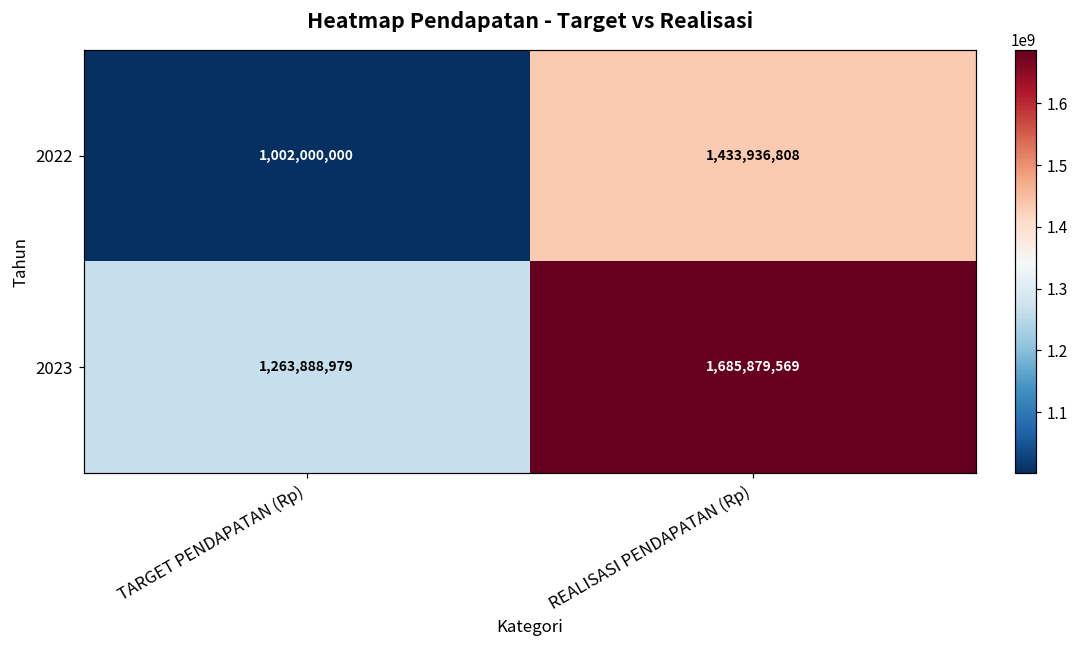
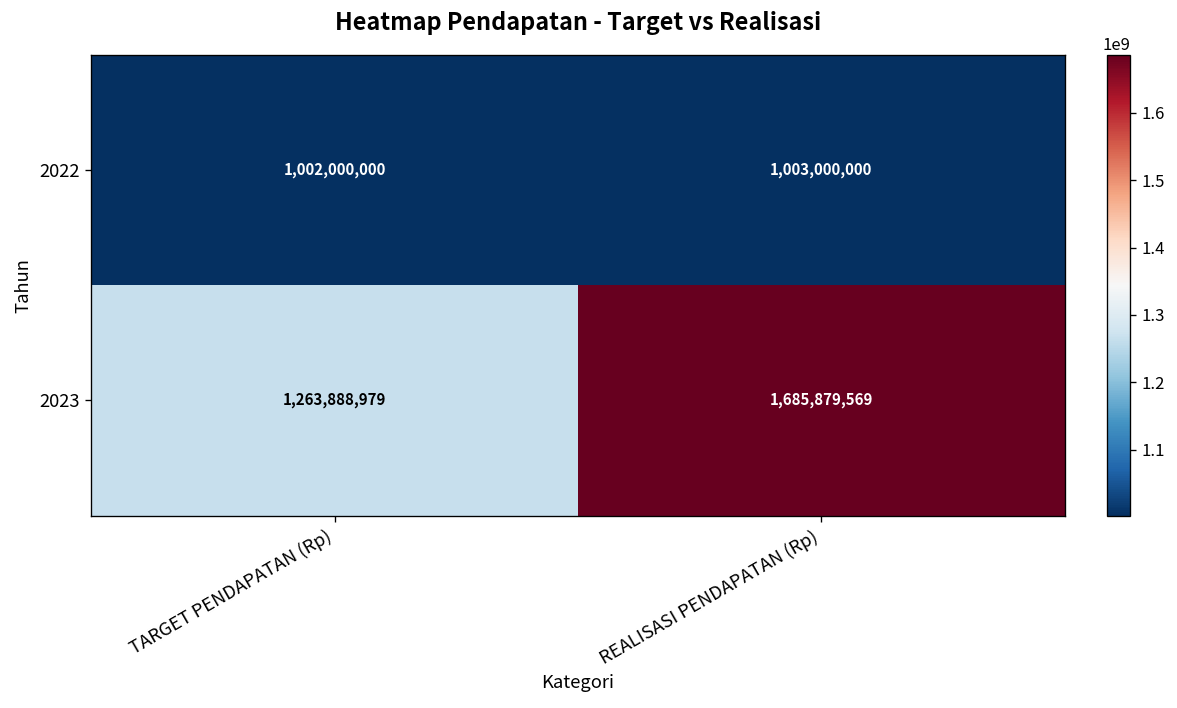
  {
    "2022": {
      "TARGET PENDAPATAN (Rp)": "1,002,000,000",
-     "REALISASI PENDAPATAN (Rp)": "1,433,936,808"
+     "REALISASI PENDAPATAN (Rp)": "1,003,000,000"
    },
    "2023": {
      "TARGET PENDAPATAN (Rp)": "1,263,888,979",
      "REALISASI PENDAPATAN (Rp)": "1,685,879,569"
    }
  }
